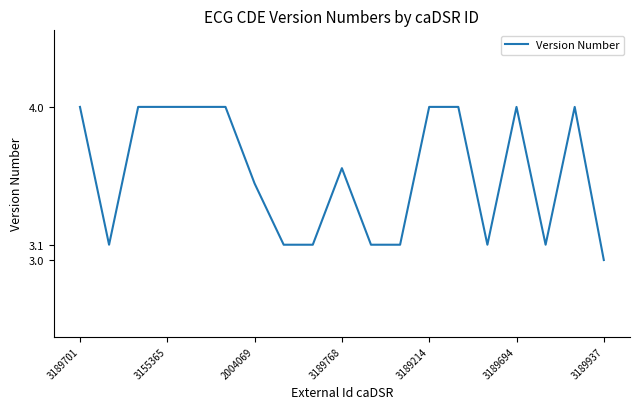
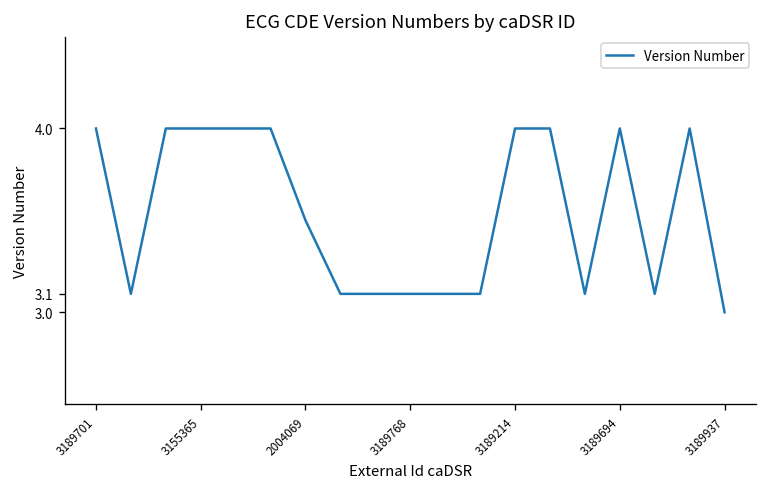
  {
    "3155365": 4.0,
    "2004069": 3.5,
-   "3189768": 3.6,
+   "3189768": 3.1,
    "3189937": 3.0
  }
